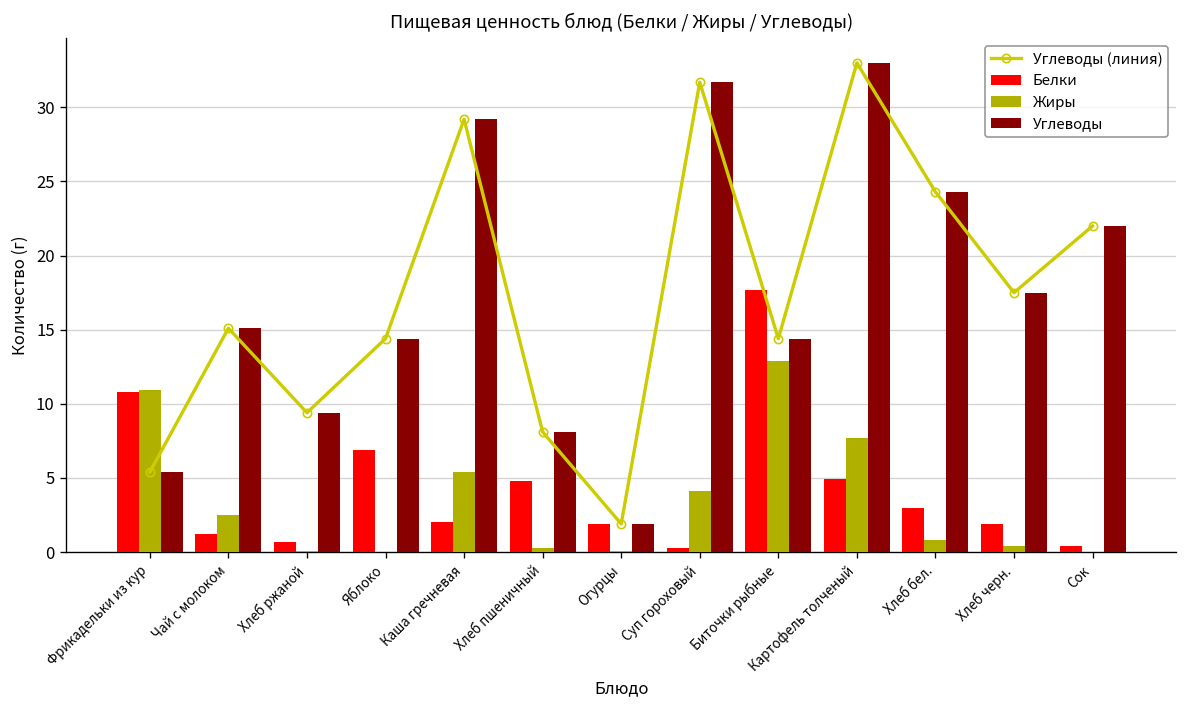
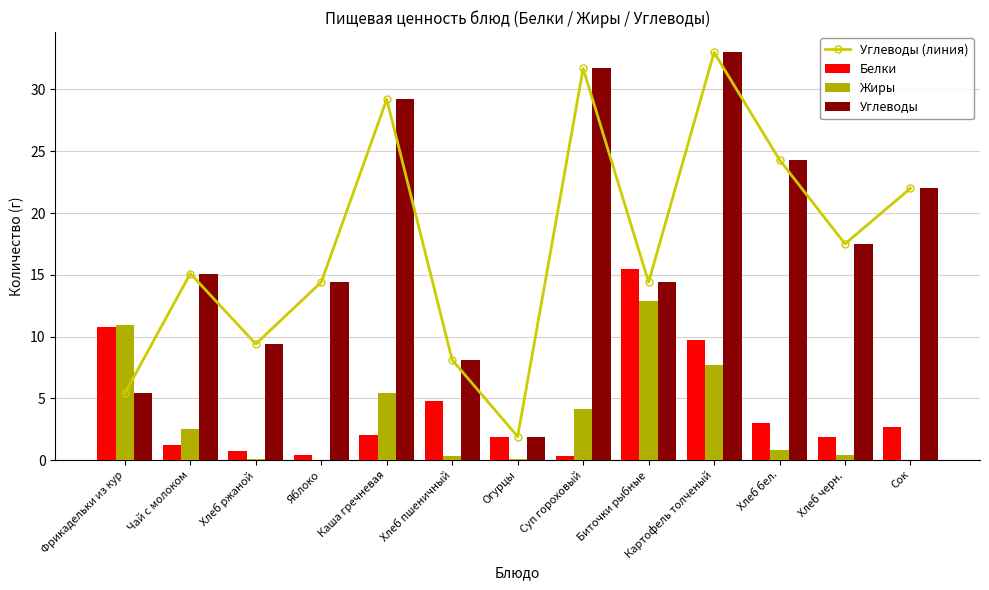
  {
    "Белки": {
      "Фрикадельки из кур": 10.8,
      "Чай с молоком": 1.2,
      "Хлеб ржаной": 0.7,
-     "Яблоко": 6.9,
+     "Яблоко": 0.4,
      "Каша гречневая": 2.0,
      "Хлеб пшеничный": 4.8,
      "Огурцы": 1.9,
      "Суп гороховый": 0.3,
-     "Биточки рыбные": 17.7,
-     "Картофель толченый": 4.9,
+     "Биточки рыбные": 15.5,
+     "Картофель толченый": 9.7,
      "Хлеб бел.": 3.0,
      "Хлеб черн.": 1.9,
-     "Сок": 0.4
+     "Сок": 2.7
    },
    "Углеводы": {
      "Фрикадельки из кур": 5.4,
      "Чай с молоком": 15.1,
      "Хлеб ржаной": 9.4,
      "Яблоко": 14.4,
      "Каша гречневая": 29.2,
      "Хлеб пшеничный": 8.1,
      "Огурцы": 1.9,
      "Суп гороховый": 31.7,
      "Биточки рыбные": 14.4,
      "Картофель толченый": 33.0,
      "Хлеб бел.": 24.3,
      "Хлеб черн.": 17.5,
      "Сок": 22.0
    }
  }
